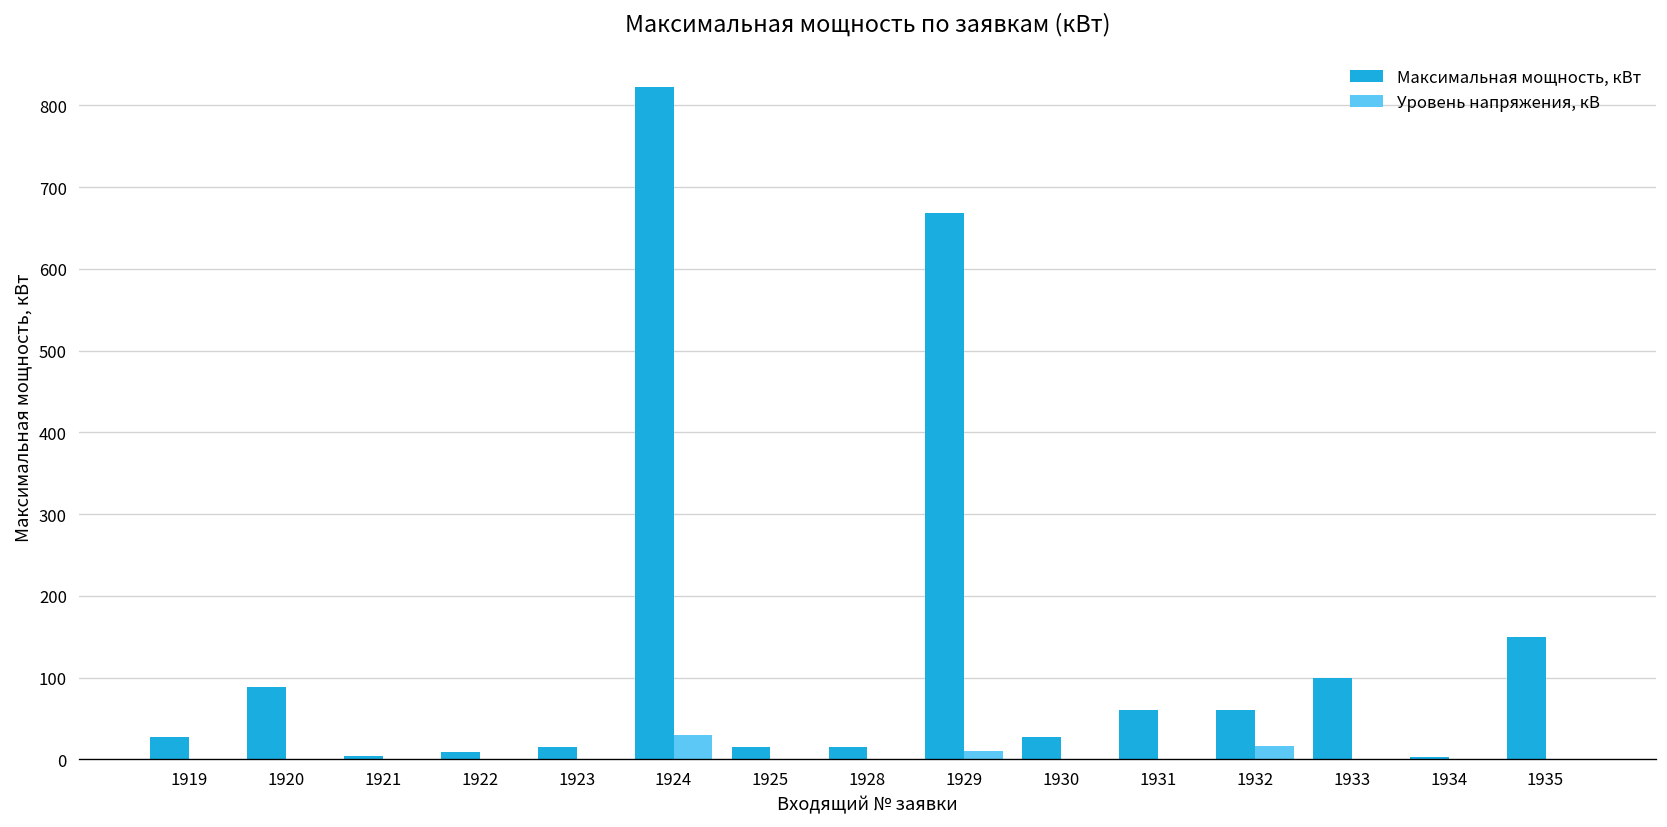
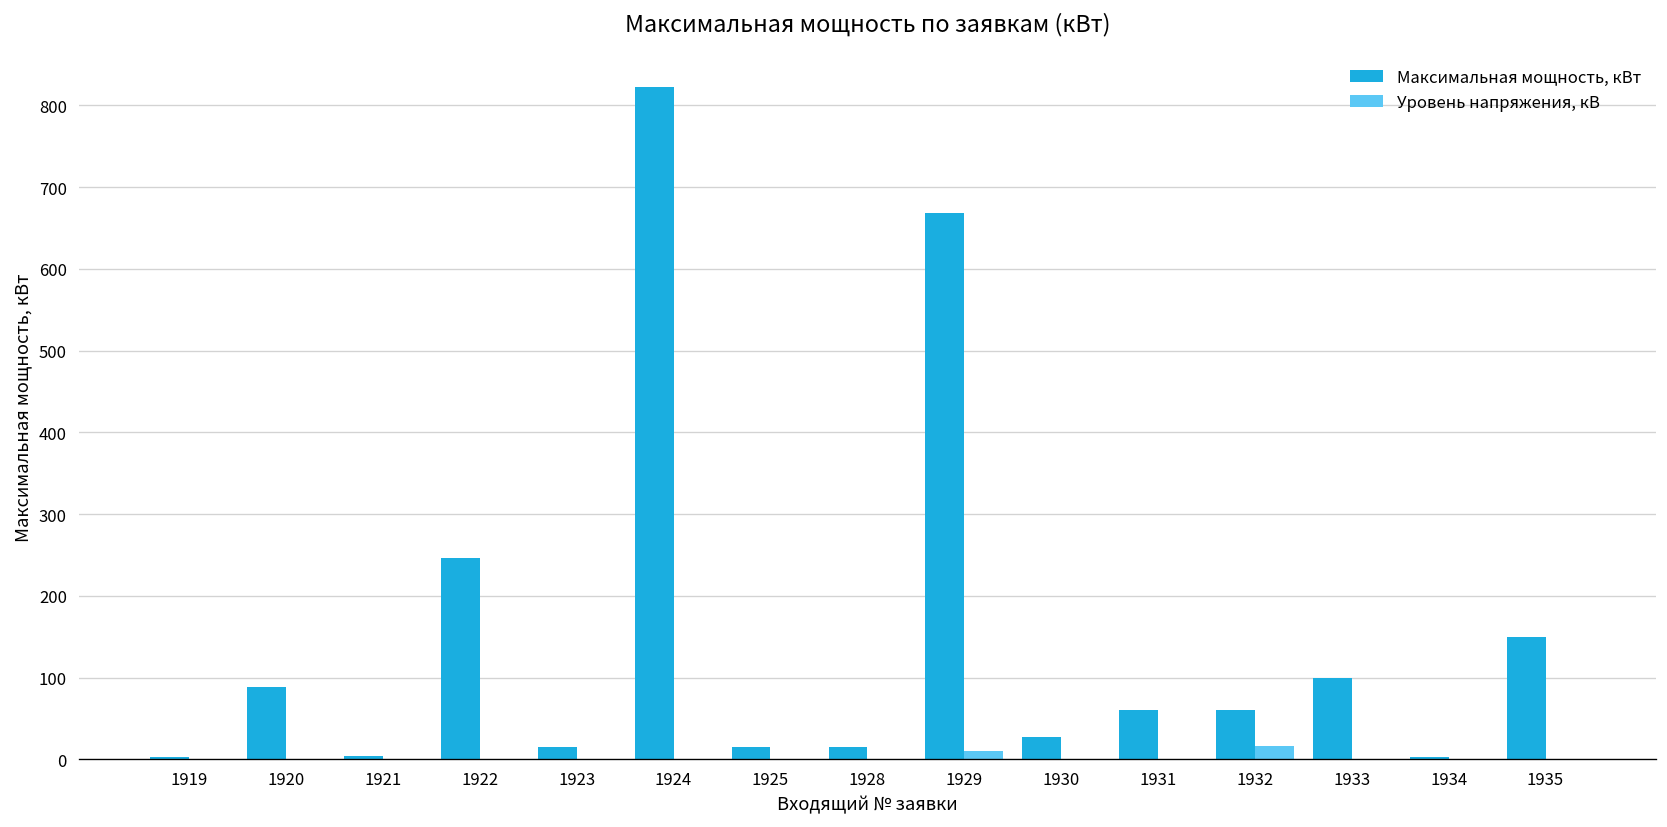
  {
    "Максимальная мощность, кВт": {
-     "1919": 30,
+     "1919": 0,
      "1920": 90,
      "1921": 0,
-     "1922": 10,
+     "1922": 250,
      "1923": 20,
      "1924": 820,
      "1925": 20,
      "1928": 20,
      "1929": 670,
      "1930": 30,
      "1931": 60,
      "1932": 60,
      "1933": 100,
      "1935": 150
    },
    "Уровень напряжения, кВ": {
-     "1924": 30,
+     "1924": 0,
      "1929": 10,
      "1932": 20
    }
  }
